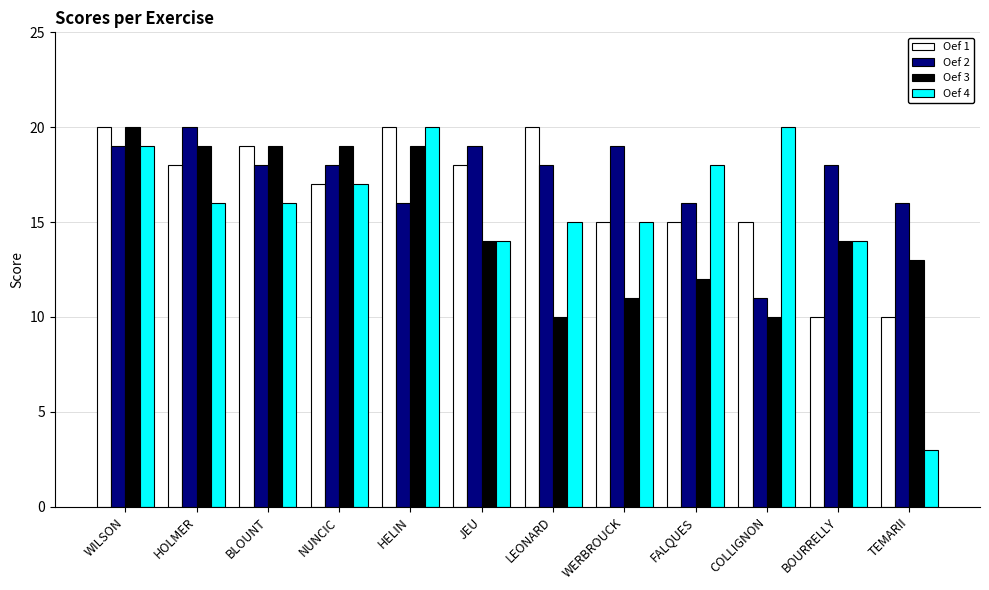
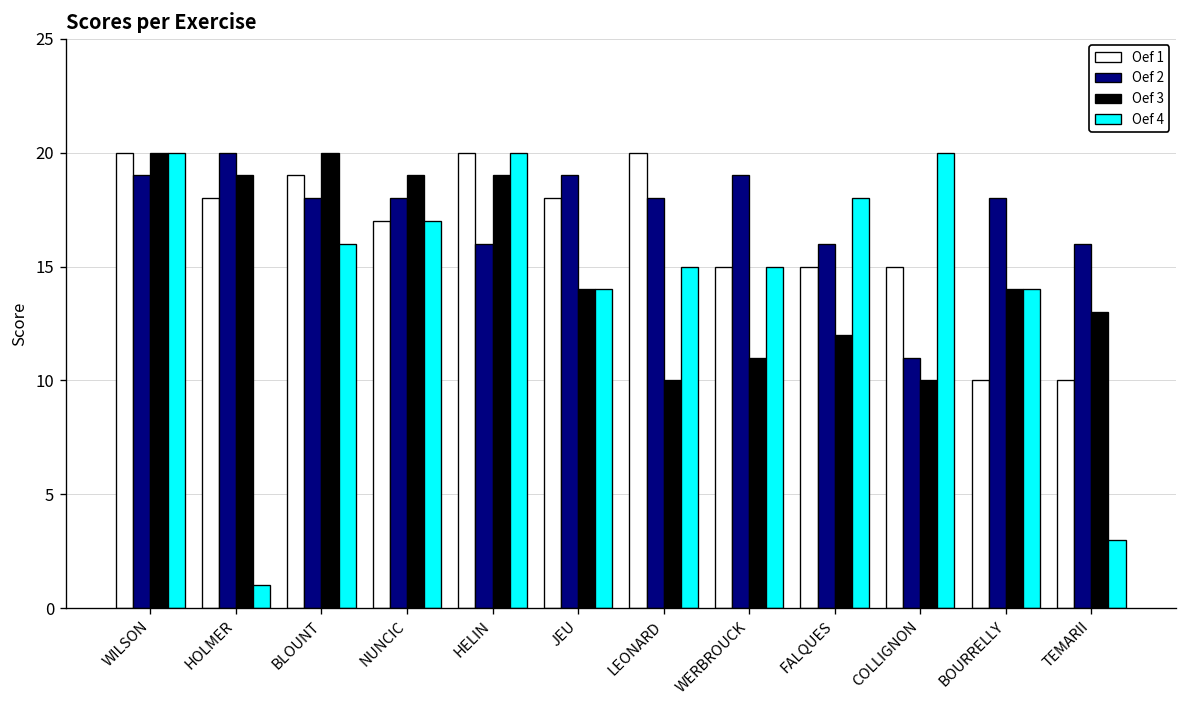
  {
    "Oef 1": {
      "WILSON": 20,
      "HOLMER": 18,
      "BLOUNT": 19,
      "NUNCIC": 17,
      "HELIN": 20,
      "JEU": 18,
      "LEONARD": 20,
      "WERBROUCK": 15,
      "FALQUES": 15,
      "COLLIGNON": 15,
      "BOURRELLY": 10,
      "TEMARII": 10
    },
    "Oef 2": {
      "WILSON": 19,
      "HOLMER": 20,
      "BLOUNT": 18,
      "NUNCIC": 18,
      "HELIN": 16,
      "JEU": 19,
      "LEONARD": 18,
      "WERBROUCK": 19,
      "FALQUES": 16,
      "COLLIGNON": 11,
      "BOURRELLY": 18,
      "TEMARII": 16
    },
    "Oef 3": {
      "WILSON": 20,
      "HOLMER": 19,
-     "BLOUNT": 19,
+     "BLOUNT": 20,
      "NUNCIC": 19,
      "HELIN": 19,
      "JEU": 14,
      "LEONARD": 10,
      "WERBROUCK": 11,
      "FALQUES": 12,
      "COLLIGNON": 10,
      "BOURRELLY": 14,
      "TEMARII": 13
    },
    "Oef 4": {
-     "WILSON": 19,
-     "HOLMER": 16,
+     "WILSON": 20,
+     "HOLMER": 1,
      "BLOUNT": 16,
      "NUNCIC": 17,
      "HELIN": 20,
      "JEU": 14,
      "LEONARD": 15,
      "WERBROUCK": 15,
      "FALQUES": 18,
      "COLLIGNON": 20,
      "BOURRELLY": 14,
      "TEMARII": 3
    }
  }
